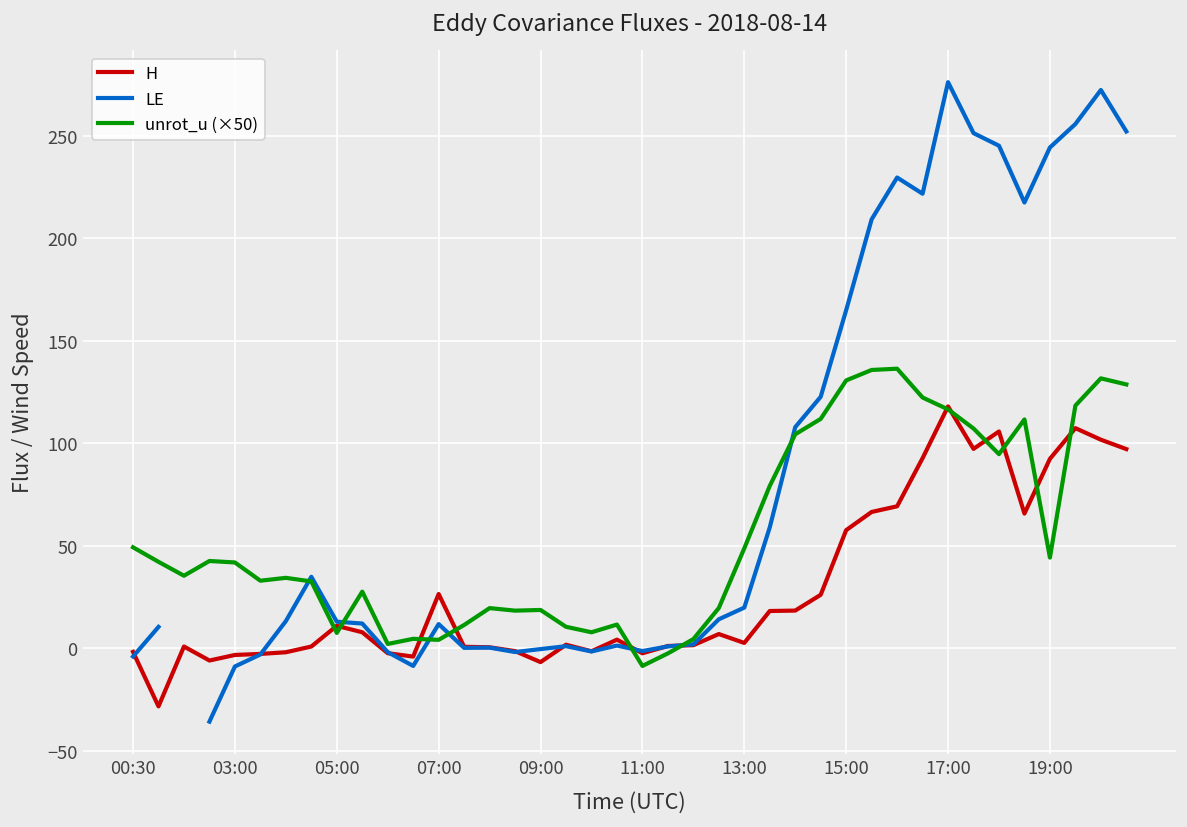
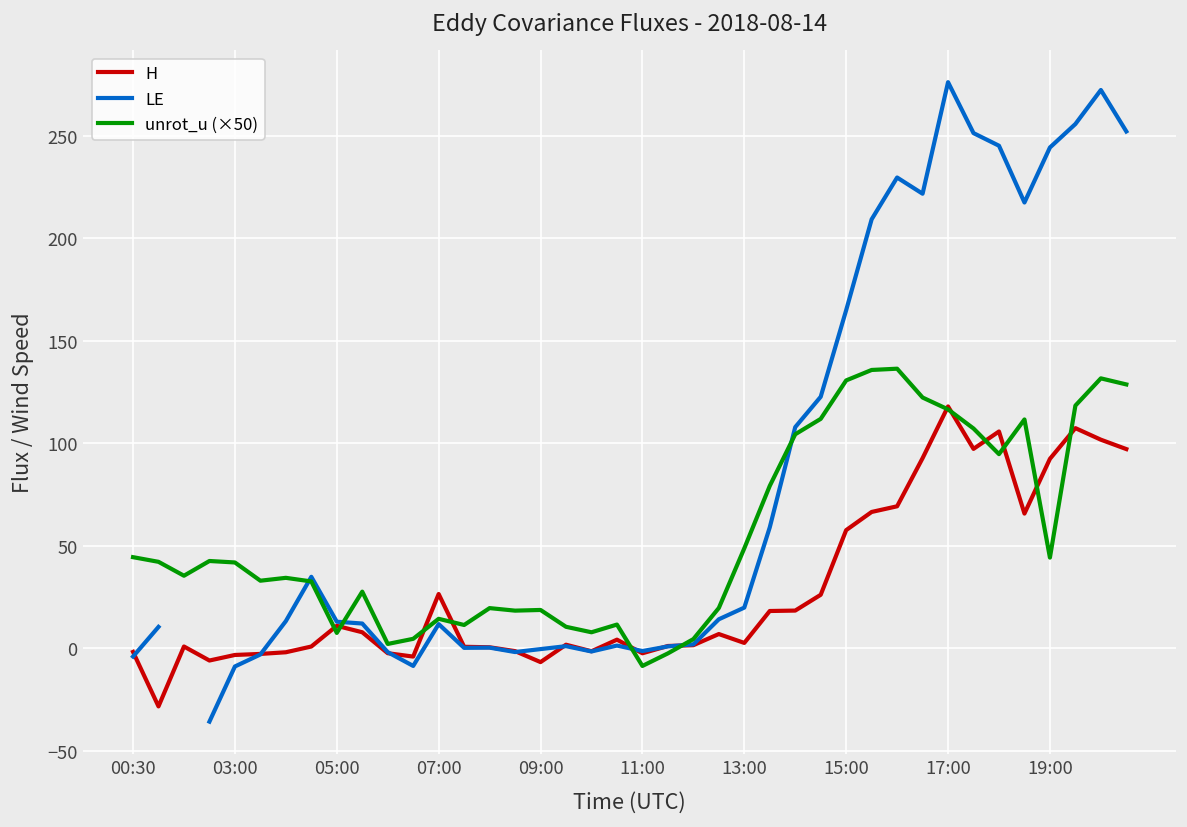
  {
    "H": {
      "00:30": -2,
      "03:00": -3,
      "05:00": 11,
      "07:00": 26,
      "09:00": -7,
      "13:00": 3,
      "15:00": 58,
      "19:00": 92
    },
    "unrot_u (×50)": {
-     "00:30": 49,
+     "00:30": 44,
      "03:00": 42,
      "05:00": 7,
-     "07:00": 4,
+     "07:00": 14,
      "09:00": 19,
      "11:00": -9,
      "13:00": 49,
      "15:00": 131,
      "19:00": 44
    }
  }
